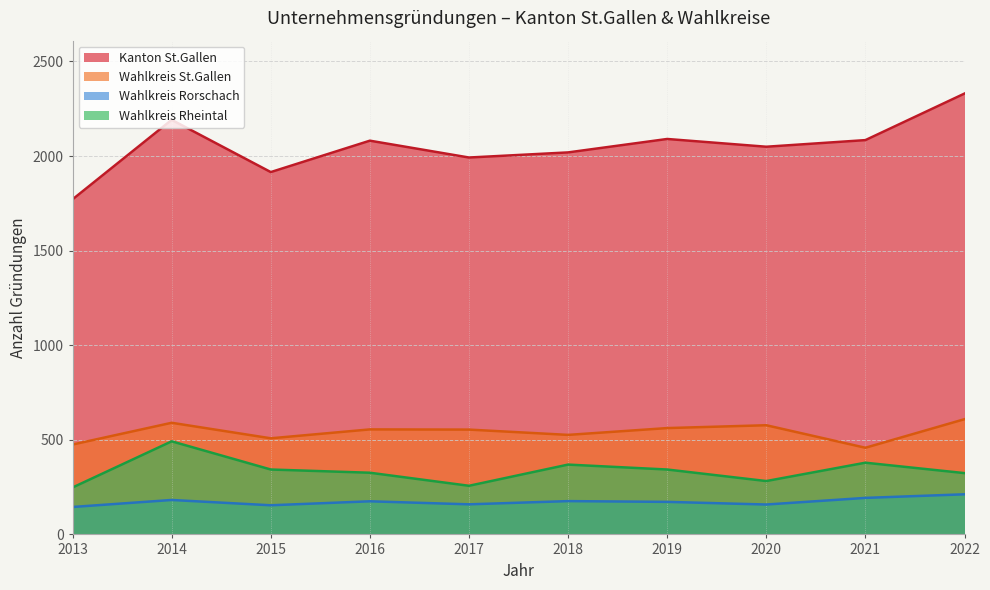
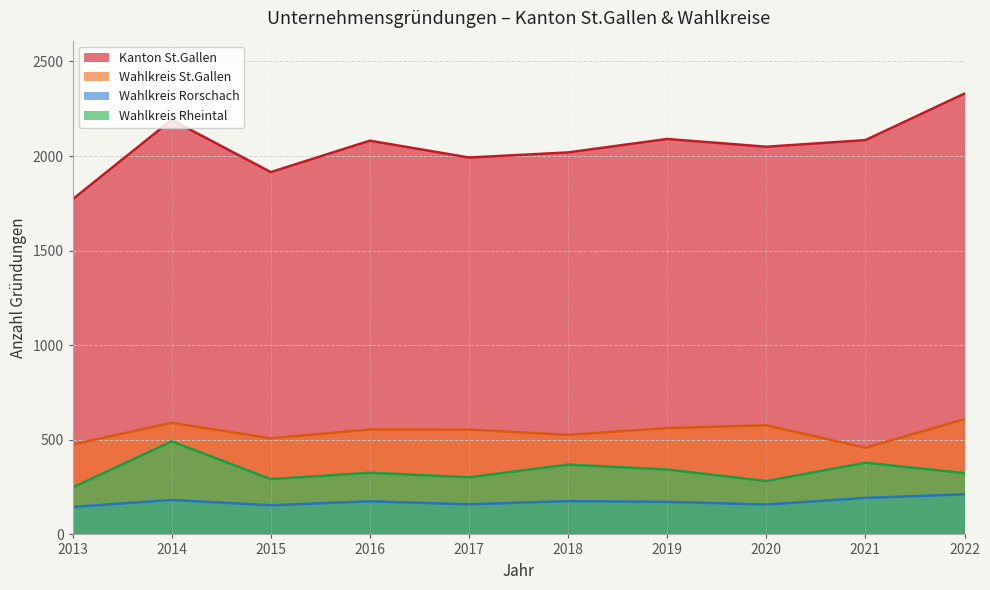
  {
    "Kanton St.Gallen": {
      "2013": 1770,
      "2015": 1920,
      "2016": 2080,
      "2017": 1990,
      "2018": 2020,
      "2019": 2090,
      "2020": 2050,
      "2021": 2080,
      "2022": 2330
    },
    "Wahlkreis St.Gallen": {
      "2013": 480,
      "2014": 590,
      "2015": 510,
      "2016": 560,
      "2017": 550,
      "2018": 530,
      "2019": 560,
      "2020": 580,
      "2021": 460,
      "2022": 610
    },
    "Wahlkreis Rorschach": {
      "2013": 150,
      "2014": 180,
      "2015": 150,
      "2016": 180,
      "2017": 160,
      "2018": 180,
      "2019": 170,
      "2020": 160,
      "2021": 190,
      "2022": 210
    },
    "Wahlkreis Rheintal": {
      "2013": 250,
      "2014": 490,
-     "2015": 340,
+     "2015": 290,
      "2016": 330,
-     "2017": 260,
+     "2017": 300,
      "2018": 370,
      "2019": 340,
      "2020": 280,
      "2021": 380,
      "2022": 320
    }
  }
